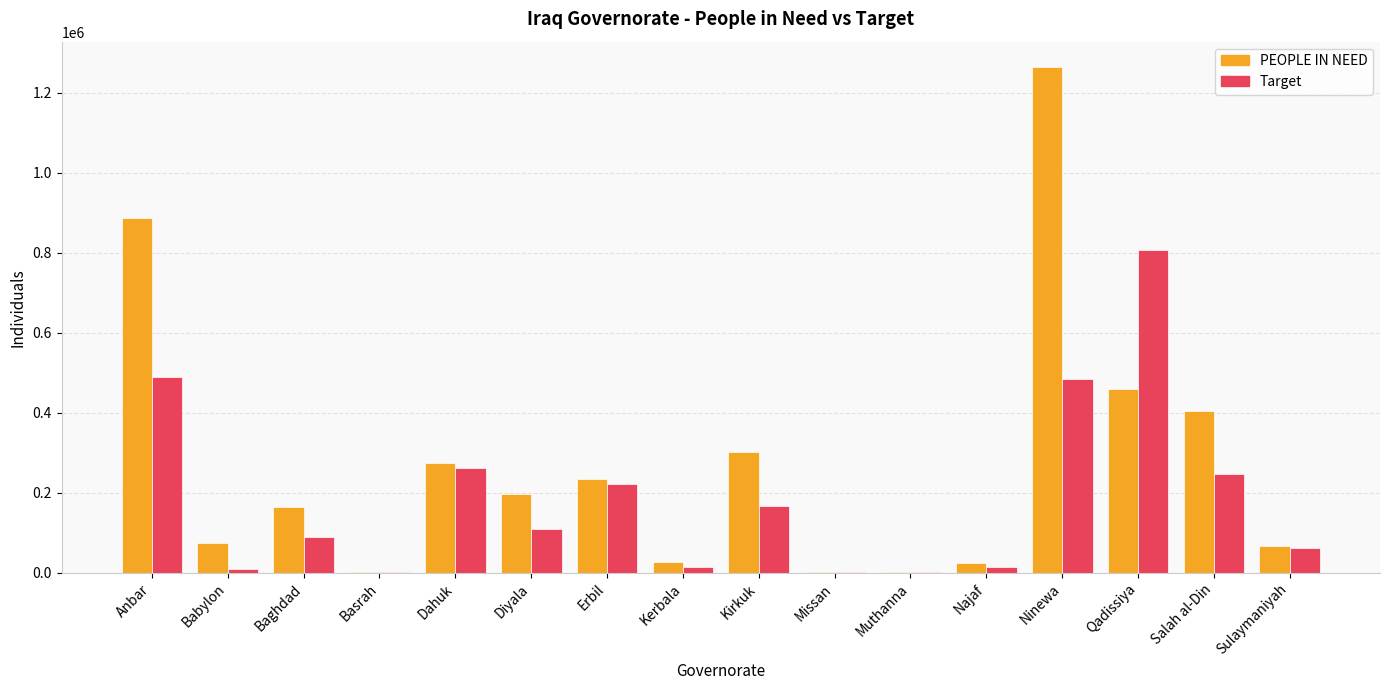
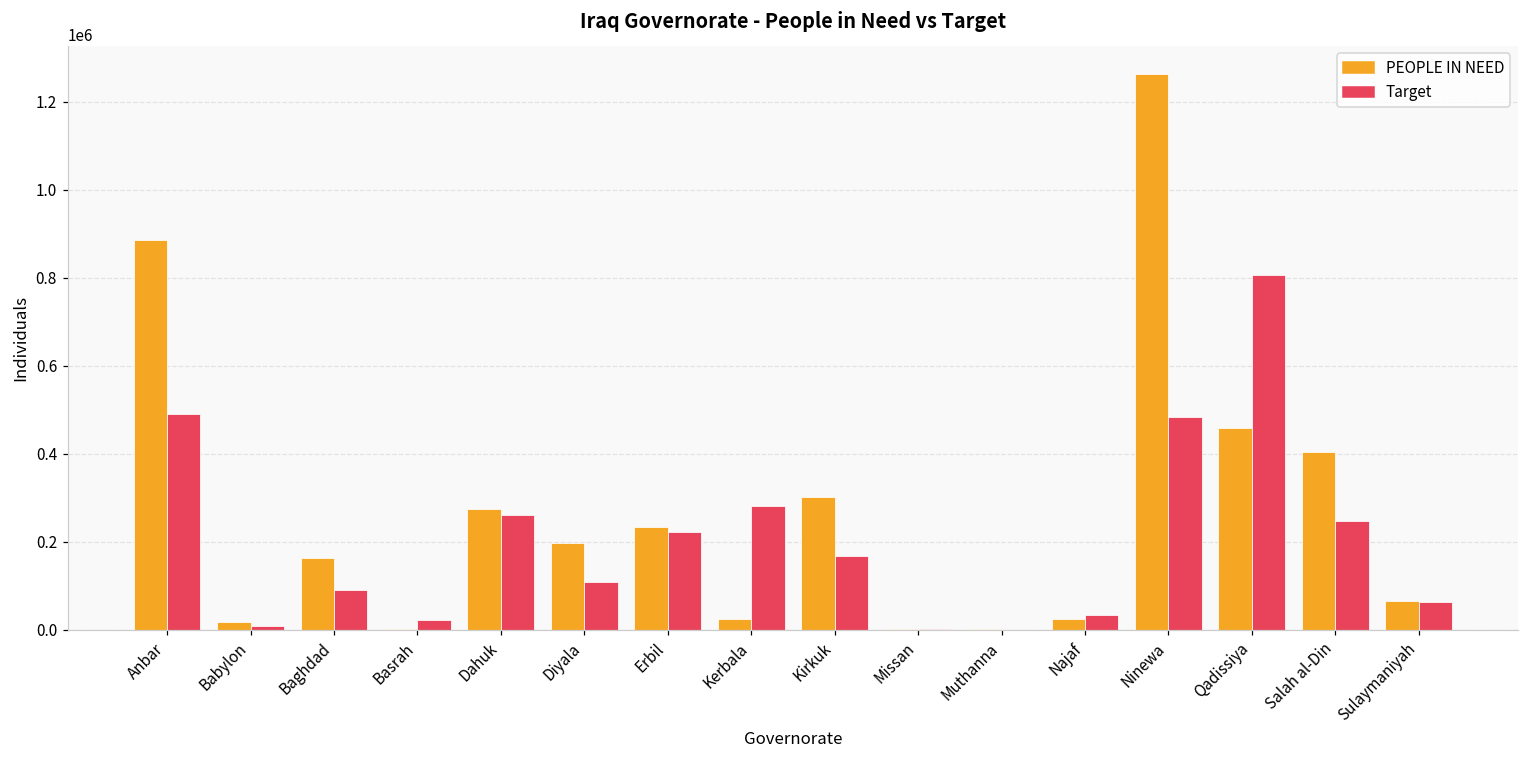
  {
    "PEOPLE IN NEED": {
      "Anbar": 890000,
-     "Babylon": 70000,
+     "Babylon": 20000,
      "Baghdad": 160000,
      "Dahuk": 280000,
      "Diyala": 200000,
      "Erbil": 230000,
      "Kerbala": 30000,
      "Kirkuk": 300000,
      "Najaf": 30000,
      "Ninewa": 1260000,
      "Qadissiya": 460000,
      "Salah al-Din": 400000,
      "Sulaymaniyah": 70000
    },
    "Target": {
      "Anbar": 490000,
      "Babylon": 10000,
      "Baghdad": 90000,
-     "Basrah": 0,
+     "Basrah": 20000,
      "Dahuk": 260000,
      "Diyala": 110000,
      "Erbil": 220000,
-     "Kerbala": 10000,
+     "Kerbala": 280000,
      "Kirkuk": 170000,
-     "Najaf": 10000,
+     "Najaf": 40000,
      "Ninewa": 480000,
      "Qadissiya": 810000,
      "Salah al-Din": 250000,
      "Sulaymaniyah": 60000
    }
  }
